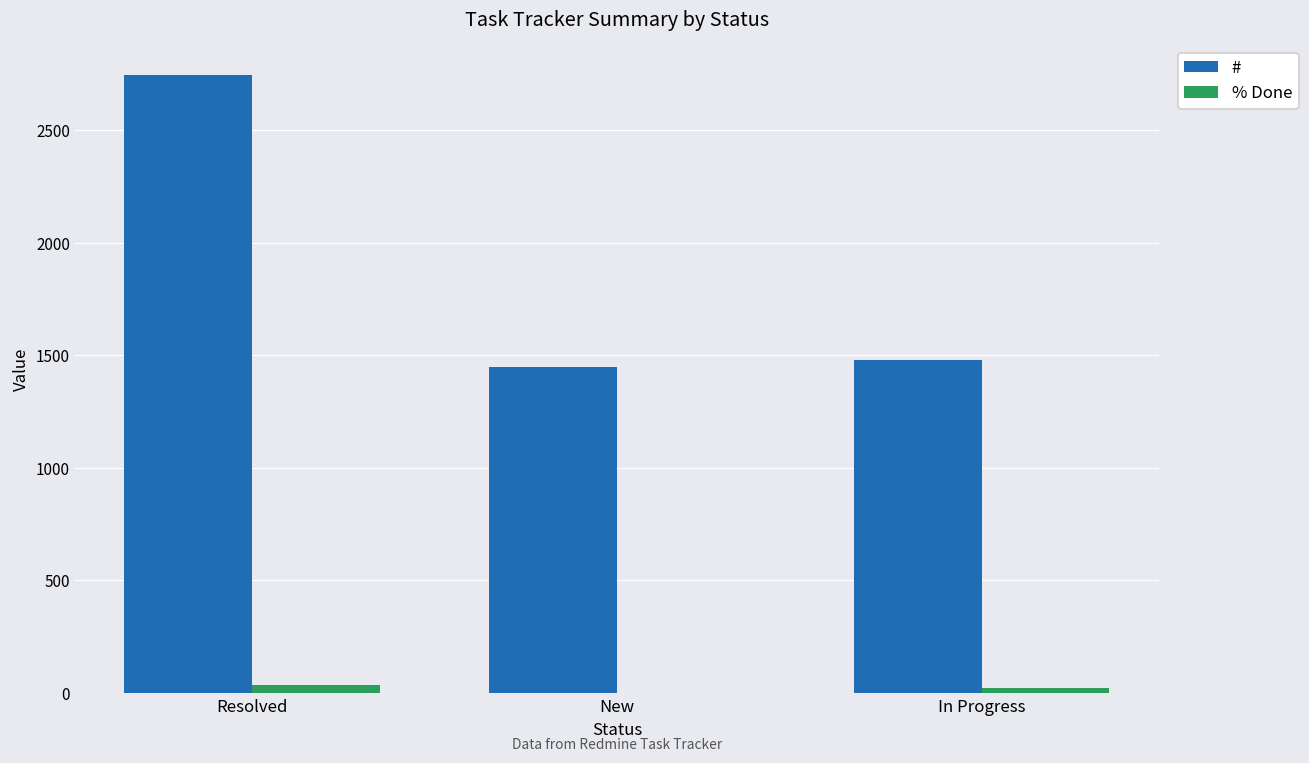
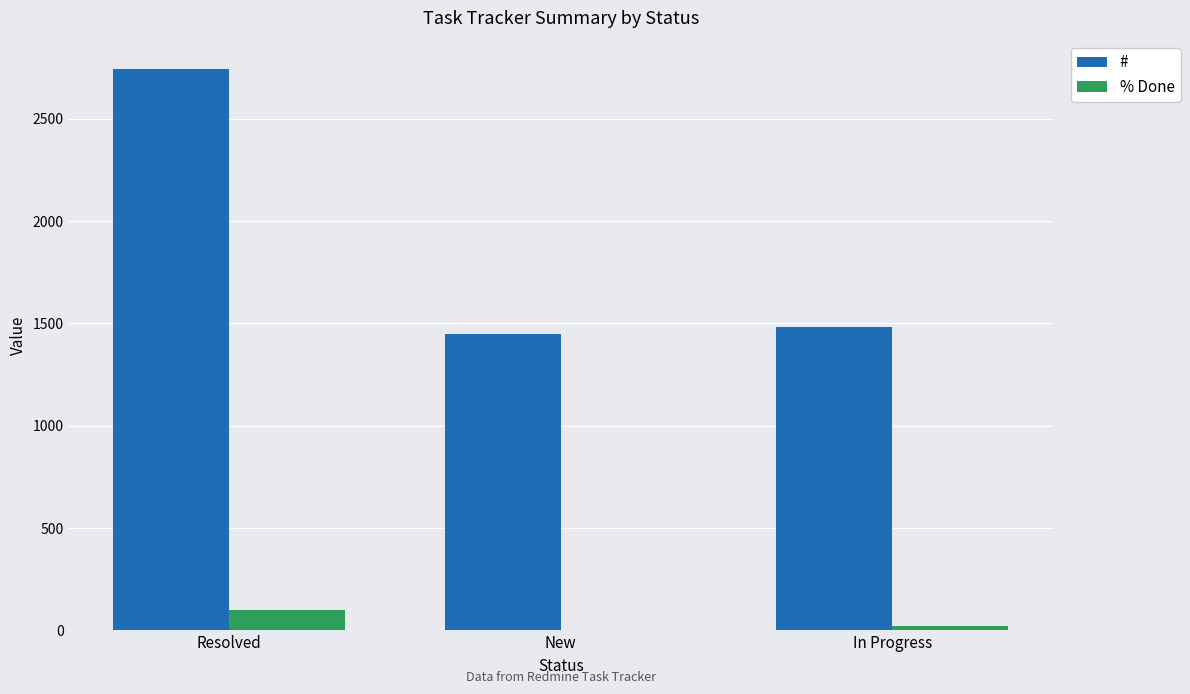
  {
    "#": {
      "Resolved": 2740,
      "New": 1450,
      "In Progress": 1480
    },
    "% Done": {
-     "Resolved": 40,
+     "Resolved": 100,
      "New": 0,
      "In Progress": 20
    }
  }
